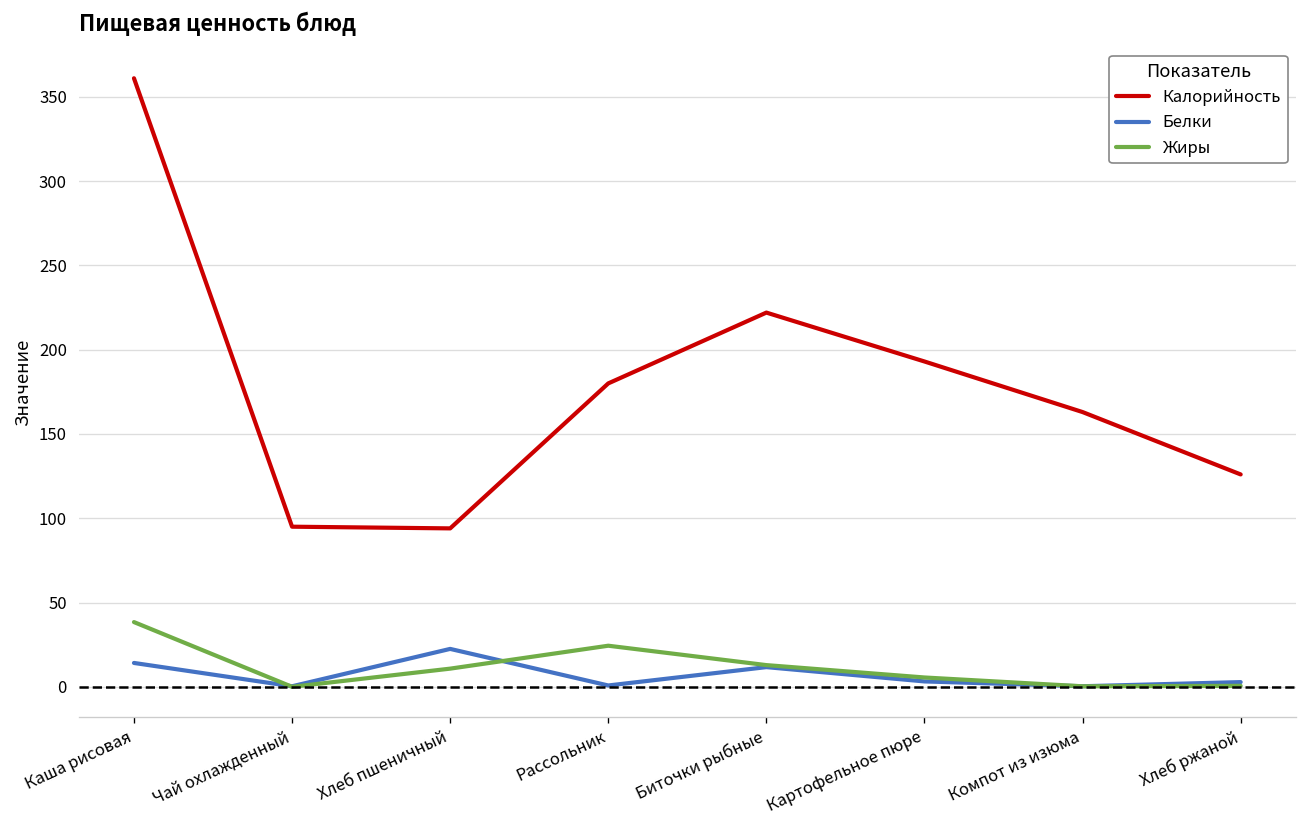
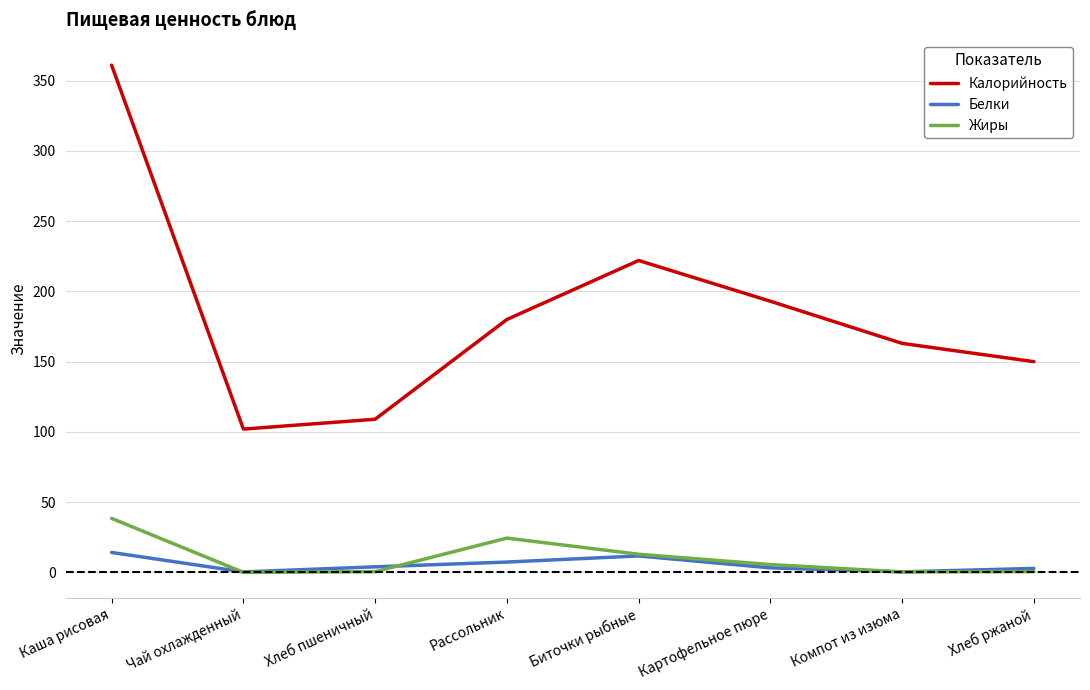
  {
    "Калорийность": {
      "Каша рисовая": 361,
-     "Чай охлажденный": 95,
-     "Хлеб пшеничный": 94,
+     "Чай охлажденный": 102,
+     "Хлеб пшеничный": 109,
      "Рассольник": 180,
      "Биточки рыбные": 222,
      "Картофельное пюре": 193,
      "Компот из изюма": 163,
-     "Хлеб ржаной": 126
+     "Хлеб ржаной": 150
    },
    "Белки": {
      "Каша рисовая": 14,
-     "Хлеб пшеничный": 23,
-     "Рассольник": 1,
+     "Хлеб пшеничный": 4,
+     "Рассольник": 7,
      "Картофельное пюре": 3,
      "Хлеб ржаной": 3
    },
    "Жиры": {
      "Каша рисовая": 38,
-     "Хлеб пшеничный": 11,
+     "Хлеб пшеничный": 1,
      "Рассольник": 24,
      "Картофельное пюре": 6,
      "Хлеб ржаной": 1
    }
  }
